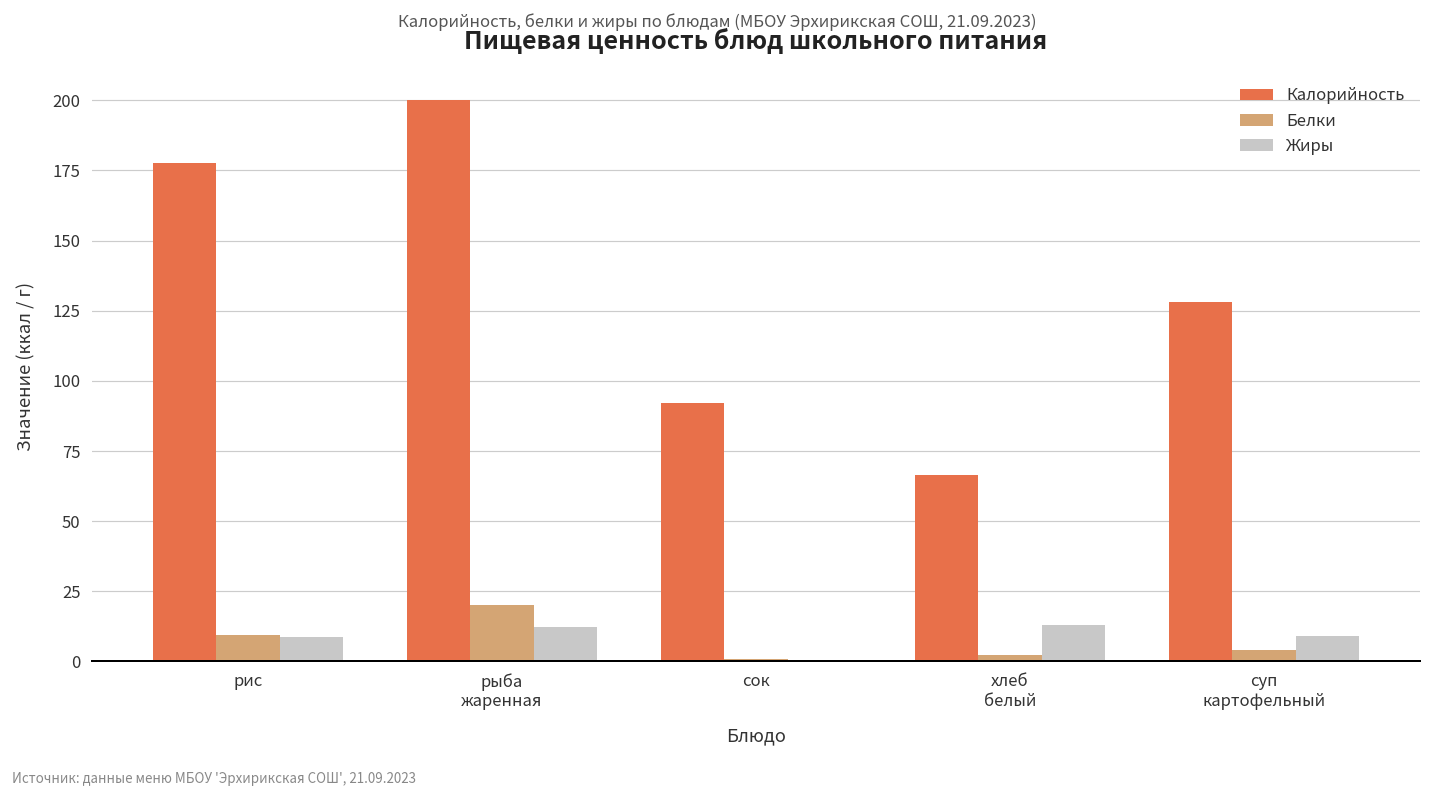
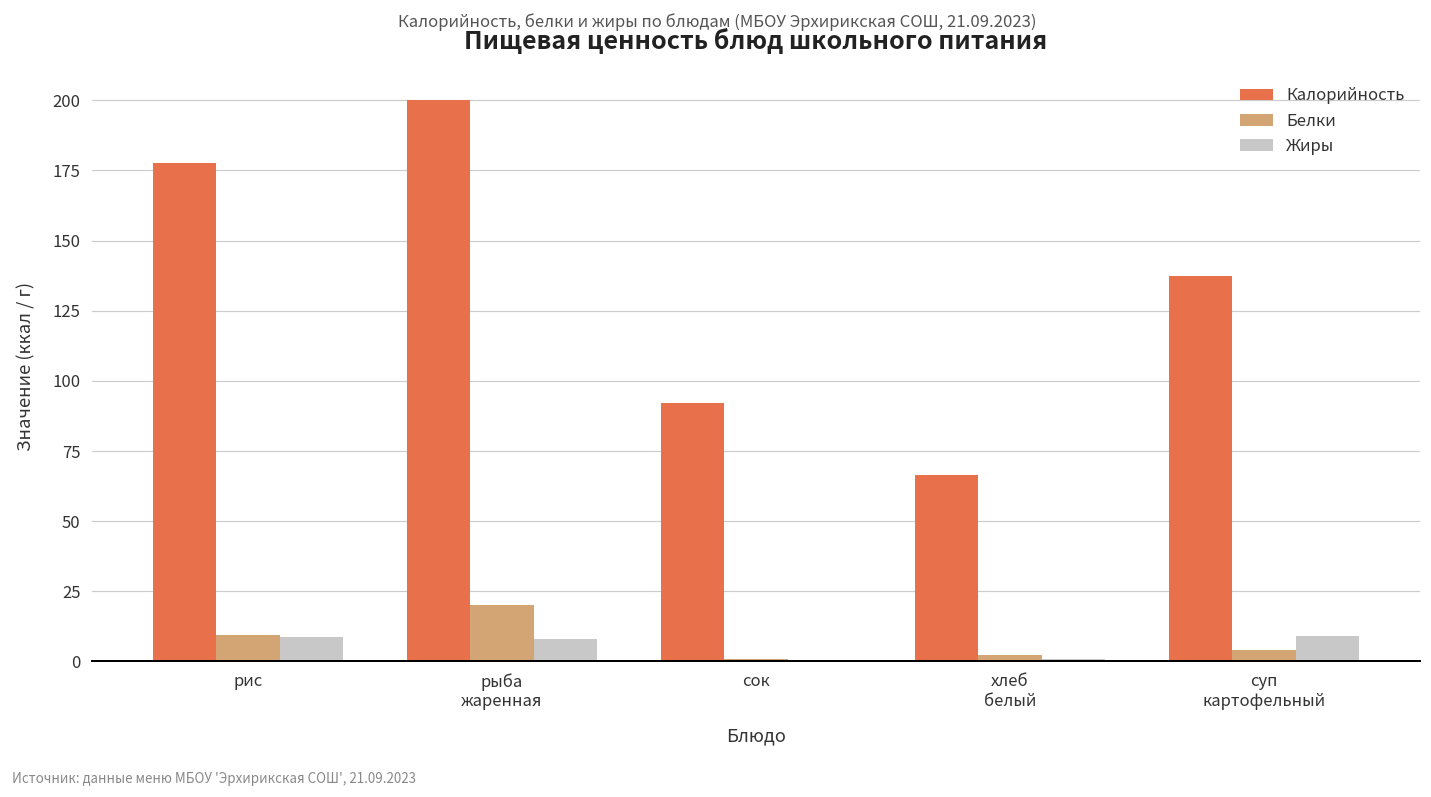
  {
    "Калорийность": {
      "рис": 178,
      "рыба жаренная": 200,
      "сок": 92,
      "хлеб белый": 67,
-     "суп картофельный": 128
+     "суп картофельный": 138
    },
    "Белки": {
      "рис": 9,
      "рыба жаренная": 20,
      "хлеб белый": 2,
      "суп картофельный": 4
    },
    "Жиры": {
      "рис": 9,
-     "рыба жаренная": 12,
+     "рыба жаренная": 8,
      "сок": 0,
-     "хлеб белый": 13,
+     "хлеб белый": 1,
      "суп картофельный": 9
    }
  }
